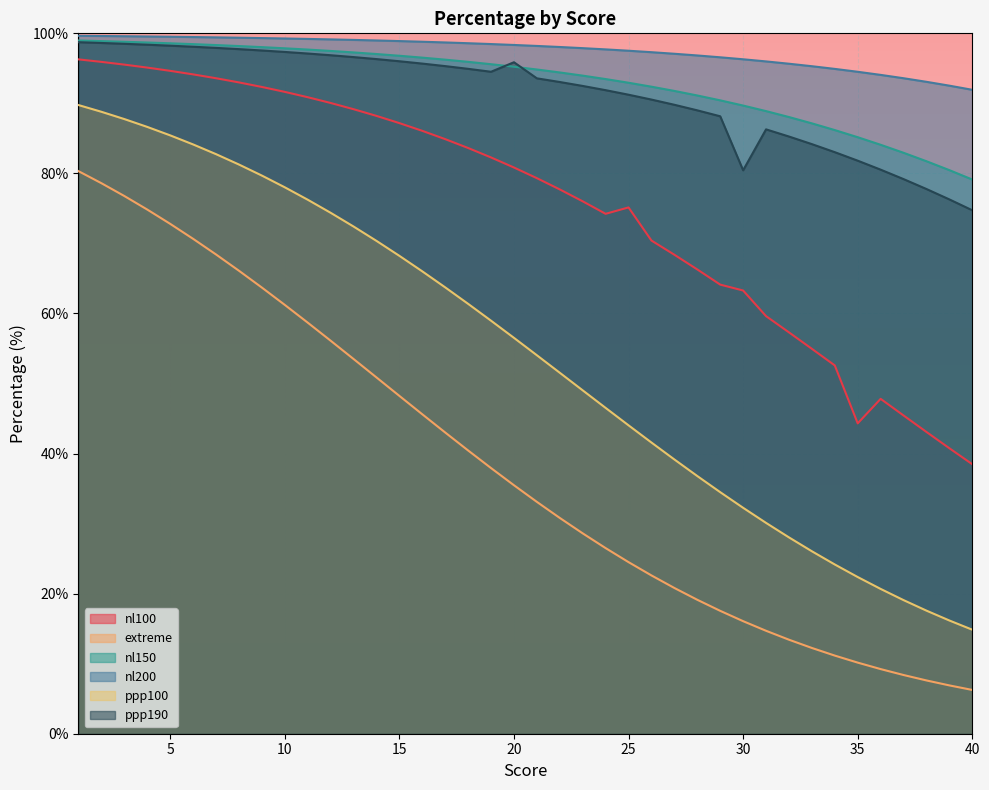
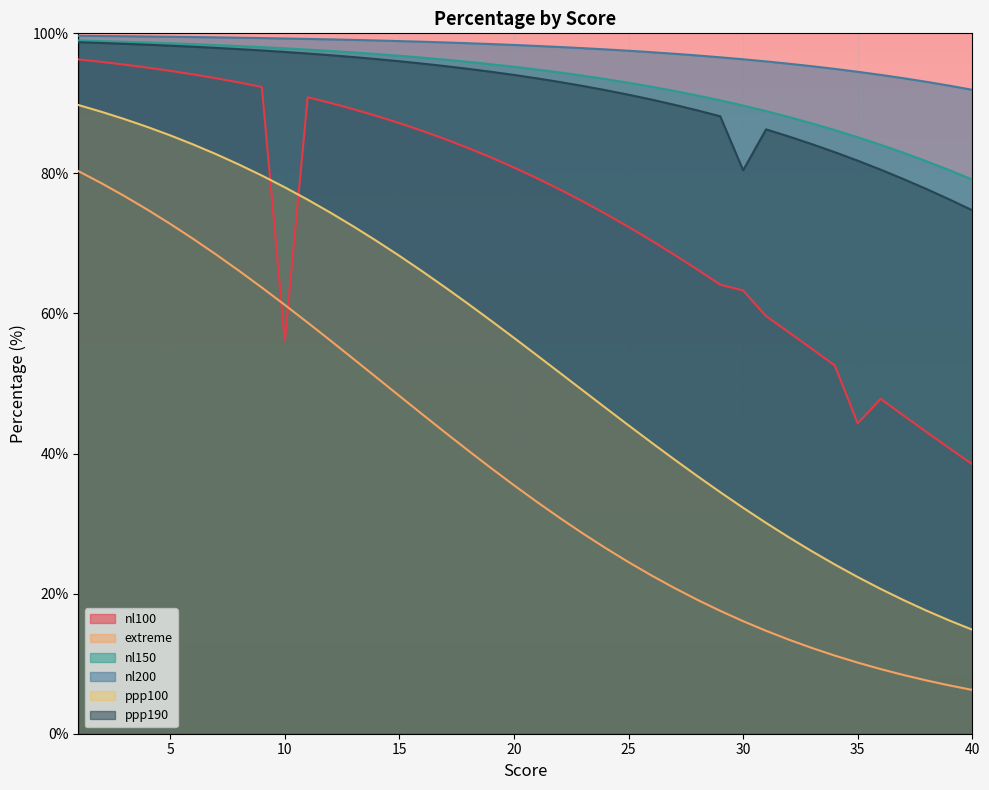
  {
    "nl100": {
      "5": "95%",
-     "10": "92%",
+     "10": "56%",
      "15": "87%",
      "20": "81%",
-     "25": "75%",
+     "25": "72%",
      "30": "63%",
      "35": "44%",
      "40": "38%"
    },
    "ppp190": {
      "10": "97%",
      "15": "96%",
-     "20": "96%",
+     "20": "94%",
      "25": "91%",
      "30": "80%",
      "35": "82%",
      "40": "75%"
    }
  }
